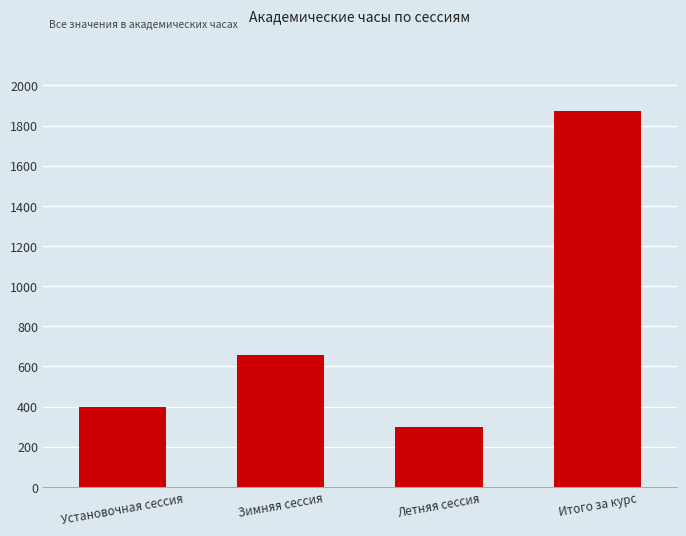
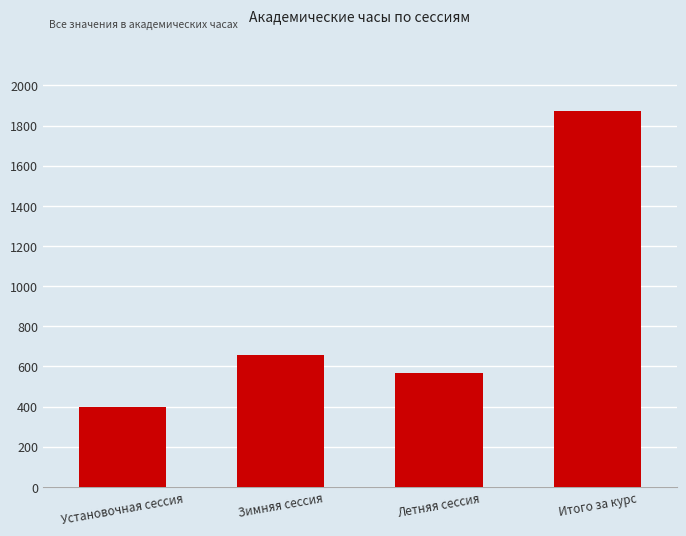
  {
    "Установочная сессия": 400,
    "Зимняя сессия": 660,
-   "Летняя сессия": 300,
+   "Летняя сессия": 570,
    "Итого за курс": 1870
  }
